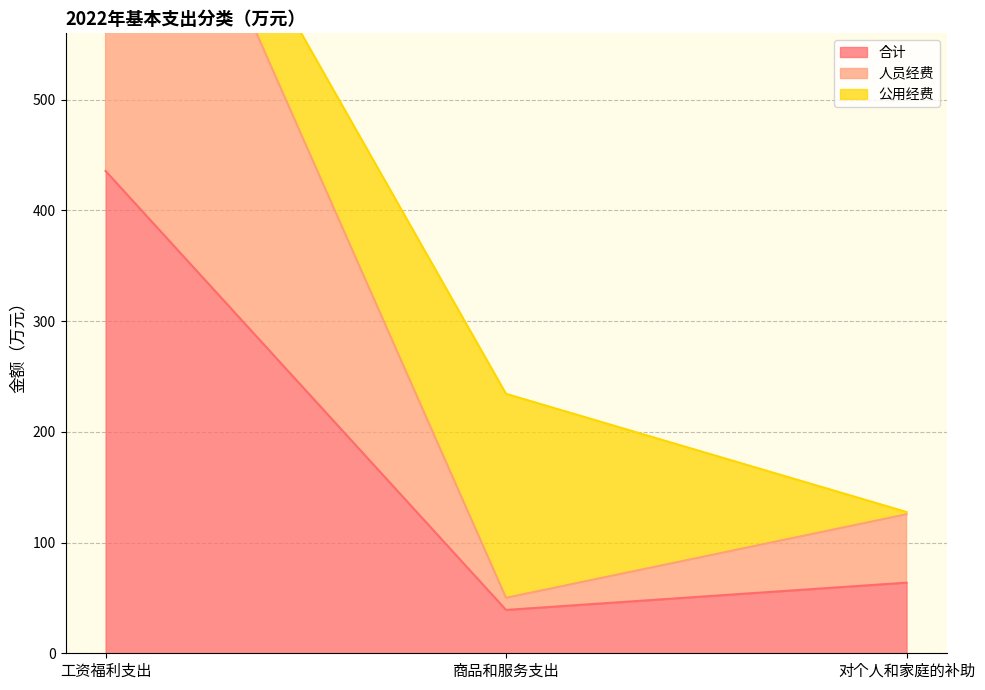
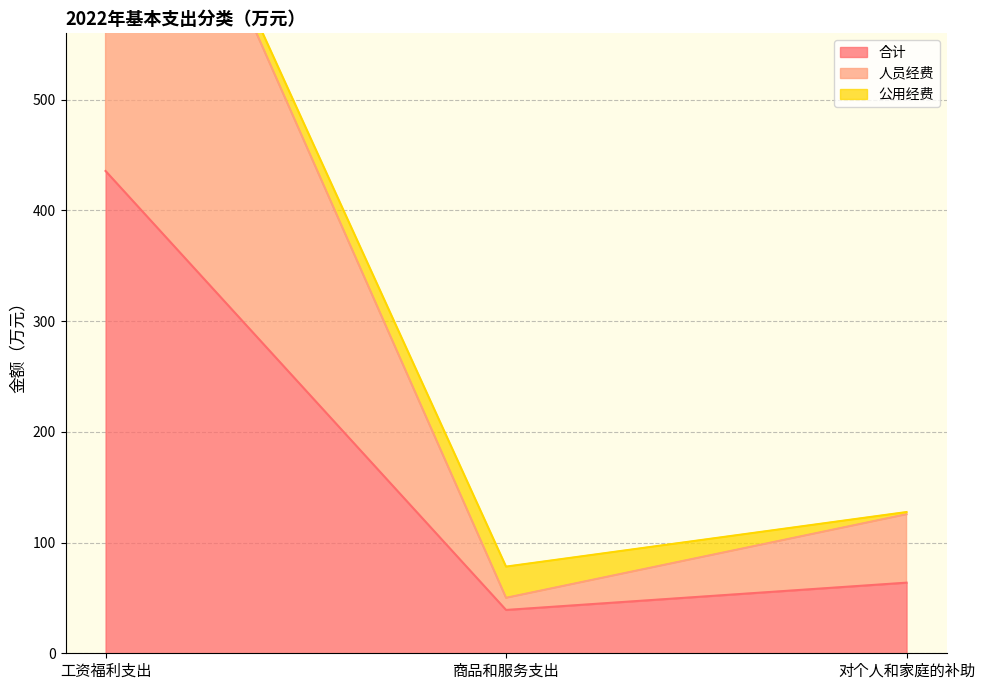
  {
    "公用经费": {
-     "商品和服务支出": 184
+     "商品和服务支出": 28
    }
  }
